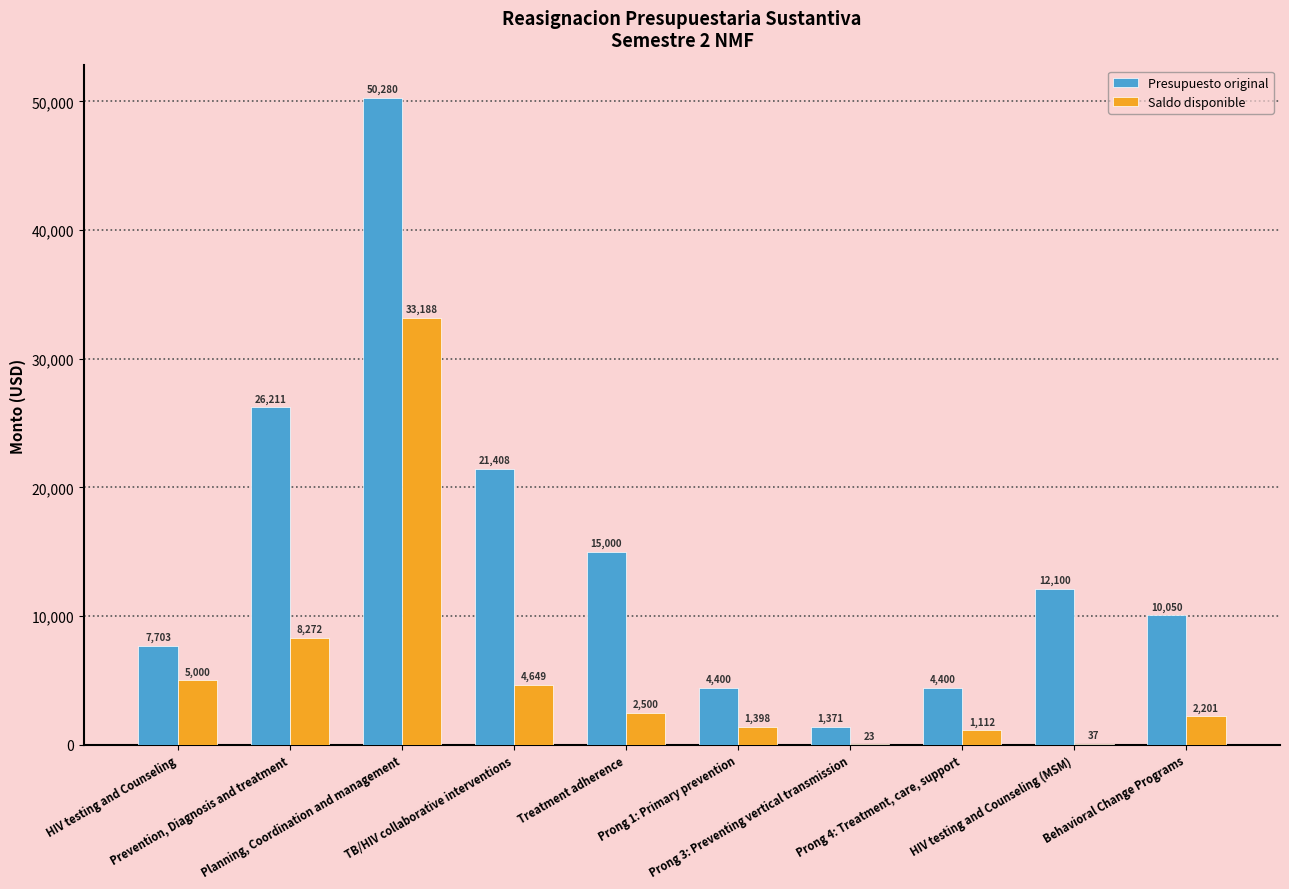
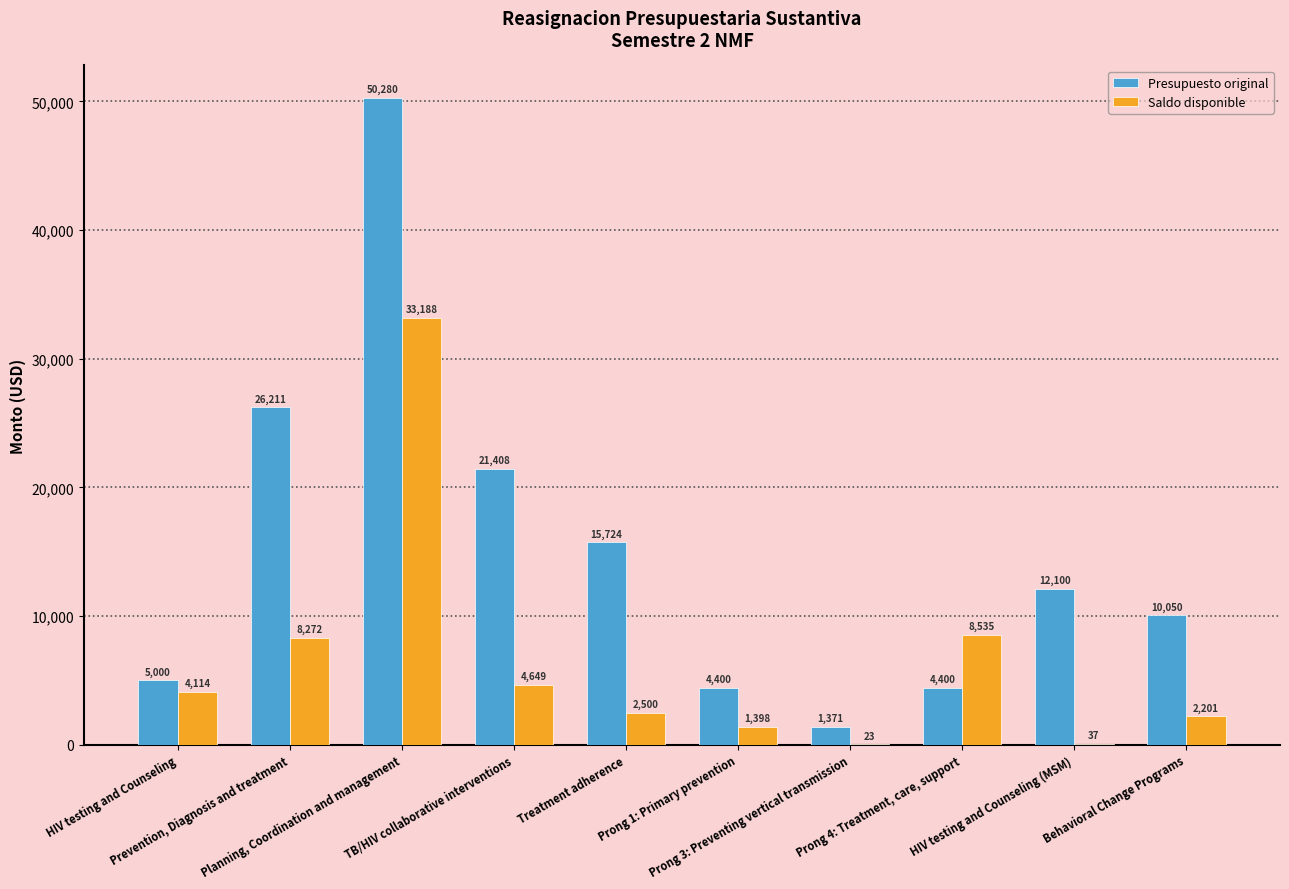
  {
    "Presupuesto original": {
-     "HIV testing and Counseling": "7,703",
+     "HIV testing and Counseling": "5,000",
      "Prevention, Diagnosis and treatment": "26,211",
      "Planning, Coordination and management": "50,280",
      "TB/HIV collaborative interventions": "21,408",
-     "Treatment adherence": "15,000",
+     "Treatment adherence": "15,724",
      "Prong 1: Primary prevention": "4,400",
      "Prong 3: Preventing vertical transmission": "1,371",
      "Prong 4: Treatment, care, support": "4,400",
      "HIV testing and Counseling (MSM)": "12,100",
      "Behavioral Change Programs": "10,050"
    },
    "Saldo disponible": {
-     "HIV testing and Counseling": "5,000",
+     "HIV testing and Counseling": "4,114",
      "Prevention, Diagnosis and treatment": "8,272",
      "Planning, Coordination and management": "33,188",
      "TB/HIV collaborative interventions": "4,649",
      "Treatment adherence": "2,500",
-     "Prong 4: Treatment, care, support": "1,112",
+     "Prong 4: Treatment, care, support": "8,535",
      "HIV testing and Counseling (MSM)": "37"
    }
  }
